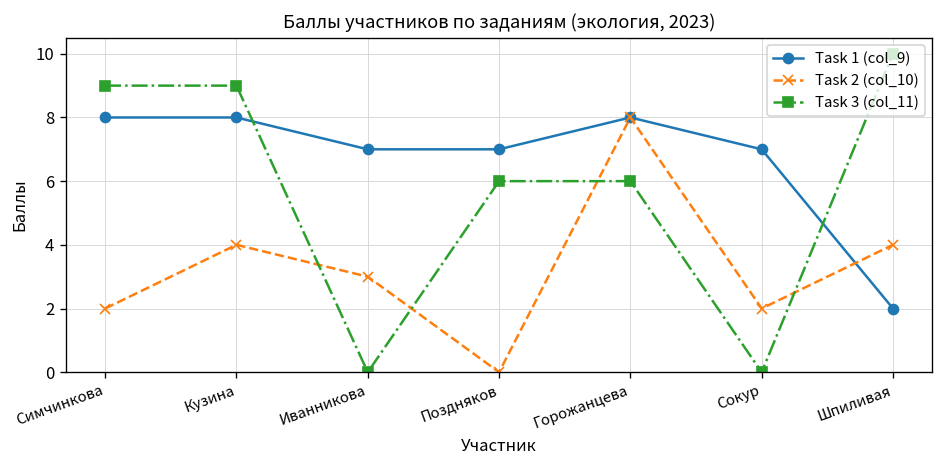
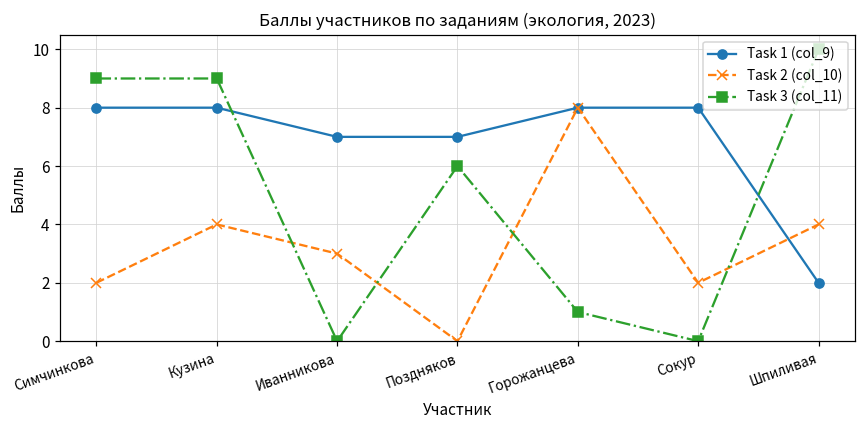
  {
    "Task 1 (col_9)": {
      "Симчинкова": 8,
      "Кузина": 8,
      "Иванникова": 7,
      "Поздняков": 7,
-     "Сокур": 7,
+     "Сокур": 8,
      "Шпиливая": 2
    },
    "Task 2 (col_10)": {
      "Симчинкова": 2,
      "Кузина": 4,
      "Иванникова": 3,
      "Поздняков": 0,
      "Сокур": 2,
      "Шпиливая": 4
    },
    "Task 3 (col_11)": {
      "Симчинкова": 9,
      "Кузина": 9,
      "Иванникова": 0,
      "Поздняков": 6,
-     "Горожанцева": 6,
+     "Горожанцева": 1,
      "Сокур": 0
    }
  }
